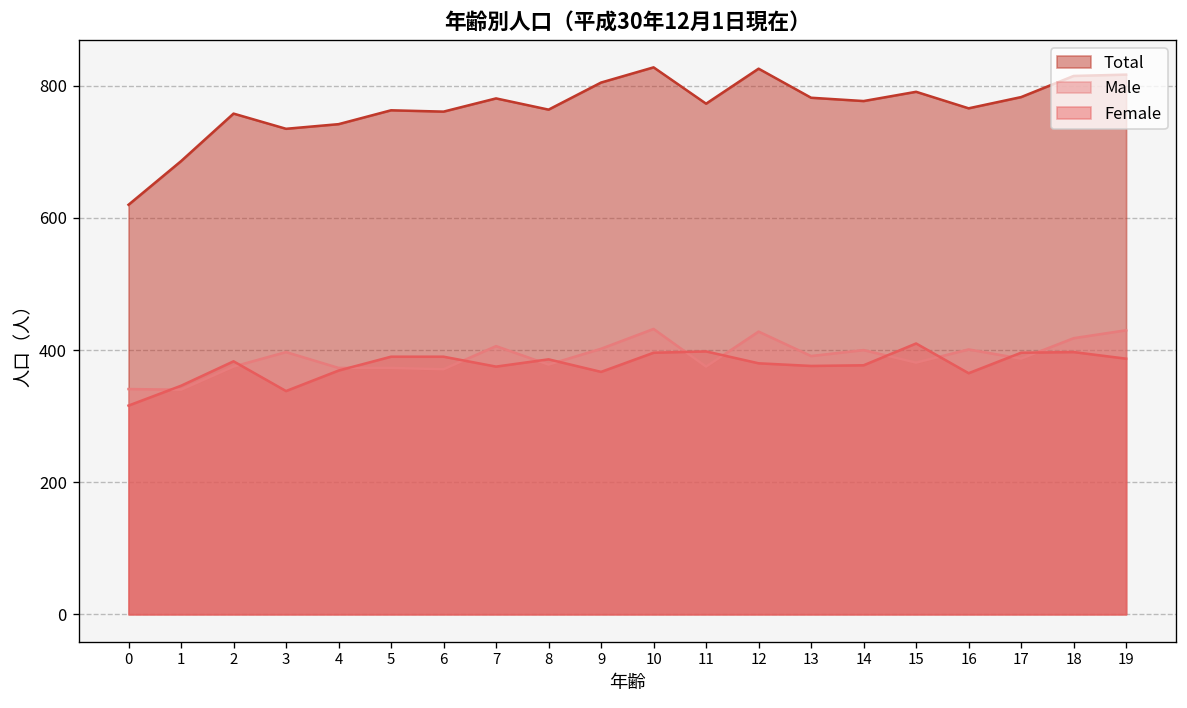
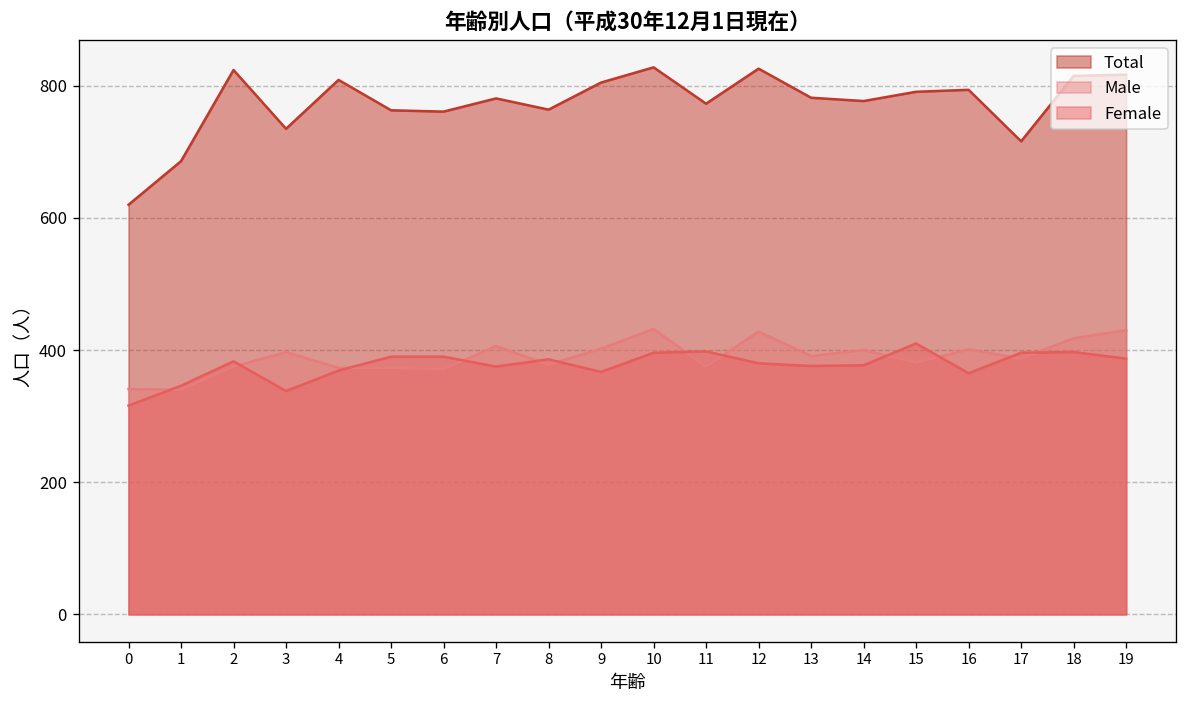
  {
    "Total": {
      "0": 620,
      "1": 690,
-     "2": 760,
+     "2": 820,
      "3": 740,
-     "4": 740,
+     "4": 810,
      "5": 760,
      "6": 760,
      "7": 780,
      "8": 760,
      "9": 810,
      "10": 830,
      "11": 770,
      "12": 830,
      "13": 780,
      "14": 780,
      "15": 790,
-     "16": 770,
-     "17": 780
+     "16": 790,
+     "17": 720
    }
  }
